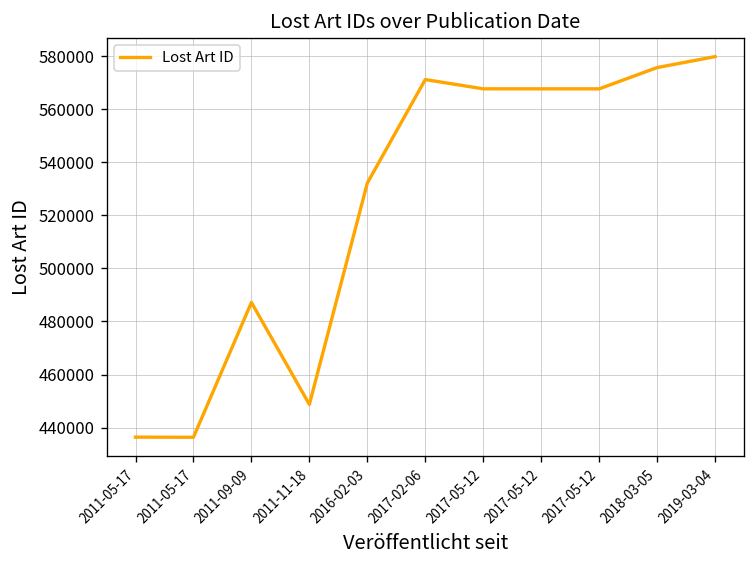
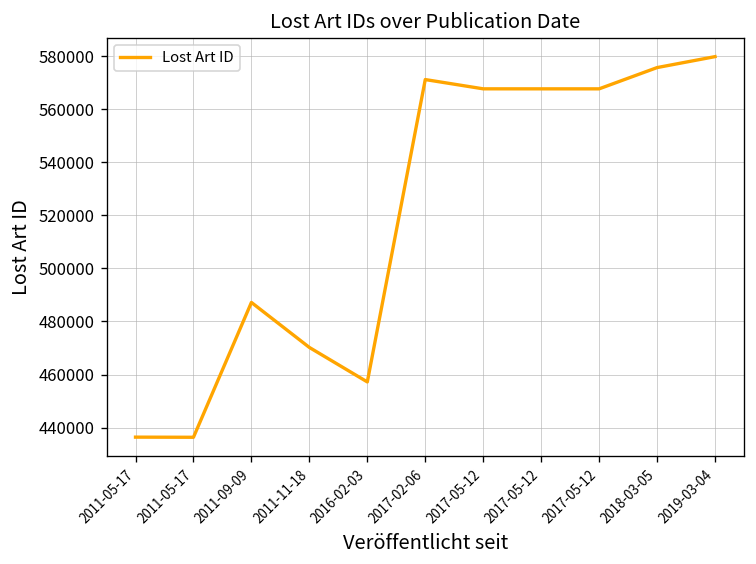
  {
    "2011-09-09": 487000,
-   "2011-11-18": 449000,
-   "2016-02-03": 532000,
+   "2011-11-18": 470000,
+   "2016-02-03": 457000,
    "2017-02-06": 571000,
    "2018-03-05": 576000,
    "2019-03-04": 580000
  }
